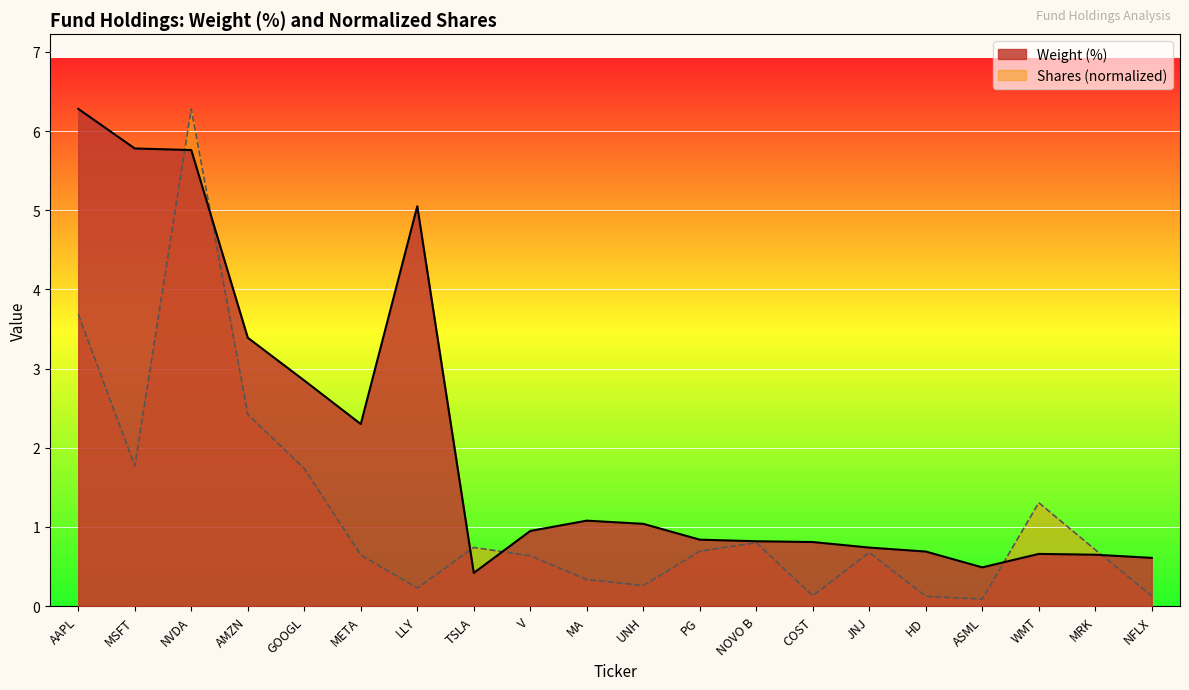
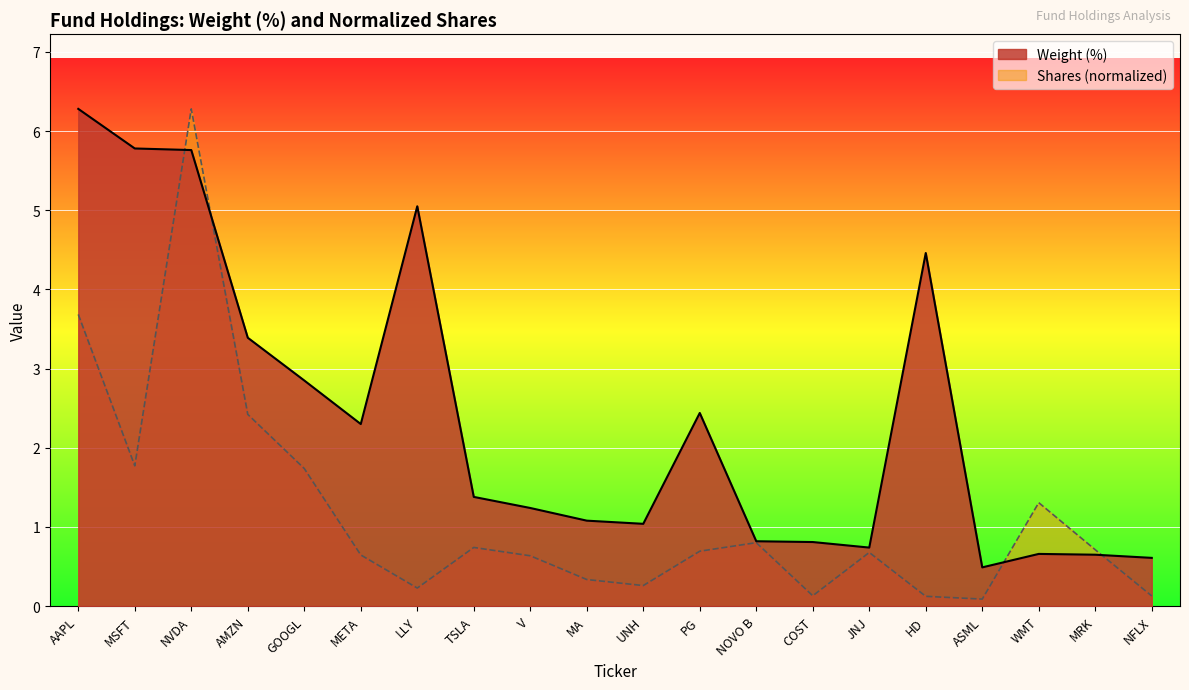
  {
    "Weight (%)": {
      "AAPL": 6.3,
      "MSFT": 5.8,
      "NVDA": 5.8,
      "AMZN": 3.4,
      "GOOGL": 2.9,
      "META": 2.3,
      "LLY": 5.1,
-     "TSLA": 0.4,
-     "V": 1.0,
+     "TSLA": 1.4,
+     "V": 1.2,
      "MA": 1.1,
      "UNH": 1.0,
-     "PG": 0.8,
+     "PG": 2.4,
      "COST": 0.8,
      "JNJ": 0.7,
-     "HD": 0.7,
+     "HD": 4.5,
      "ASML": 0.5,
      "WMT": 0.7,
      "MRK": 0.7,
      "NFLX": 0.6
    },
    "Shares (normalized)": {
      "AAPL": 3.7,
      "MSFT": 1.8,
      "NVDA": 6.3,
      "AMZN": 2.4,
      "GOOGL": 1.7,
      "META": 0.6,
      "LLY": 0.2,
      "TSLA": 0.7,
      "V": 0.6,
      "MA": 0.3,
      "UNH": 0.3,
      "PG": 0.7,
      "COST": 0.1,
      "JNJ": 0.7,
      "HD": 0.1,
      "ASML": 0.1,
      "WMT": 1.3,
      "MRK": 0.7,
      "NFLX": 0.1
    }
  }
